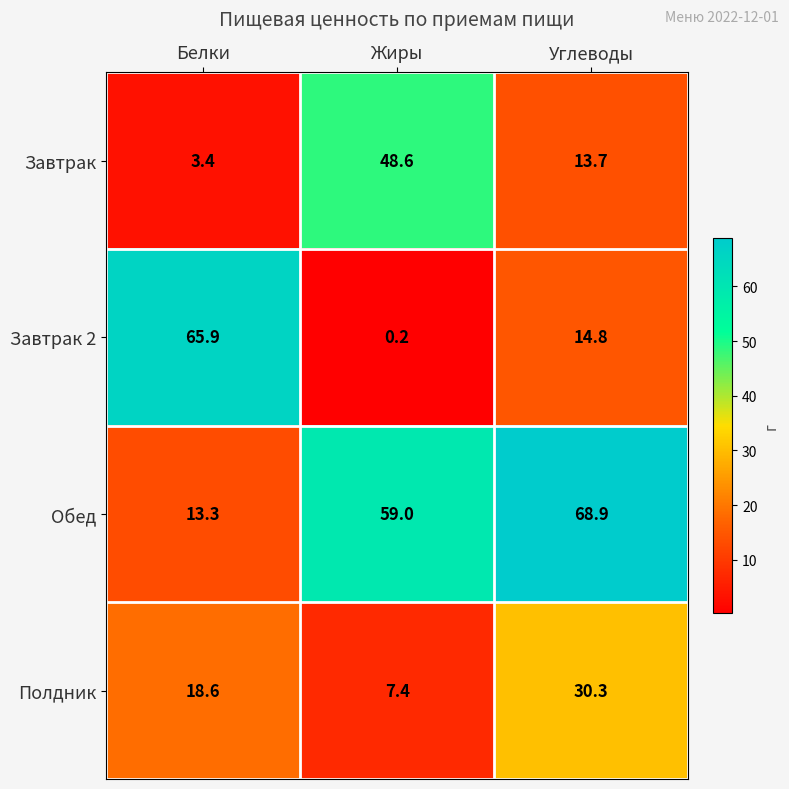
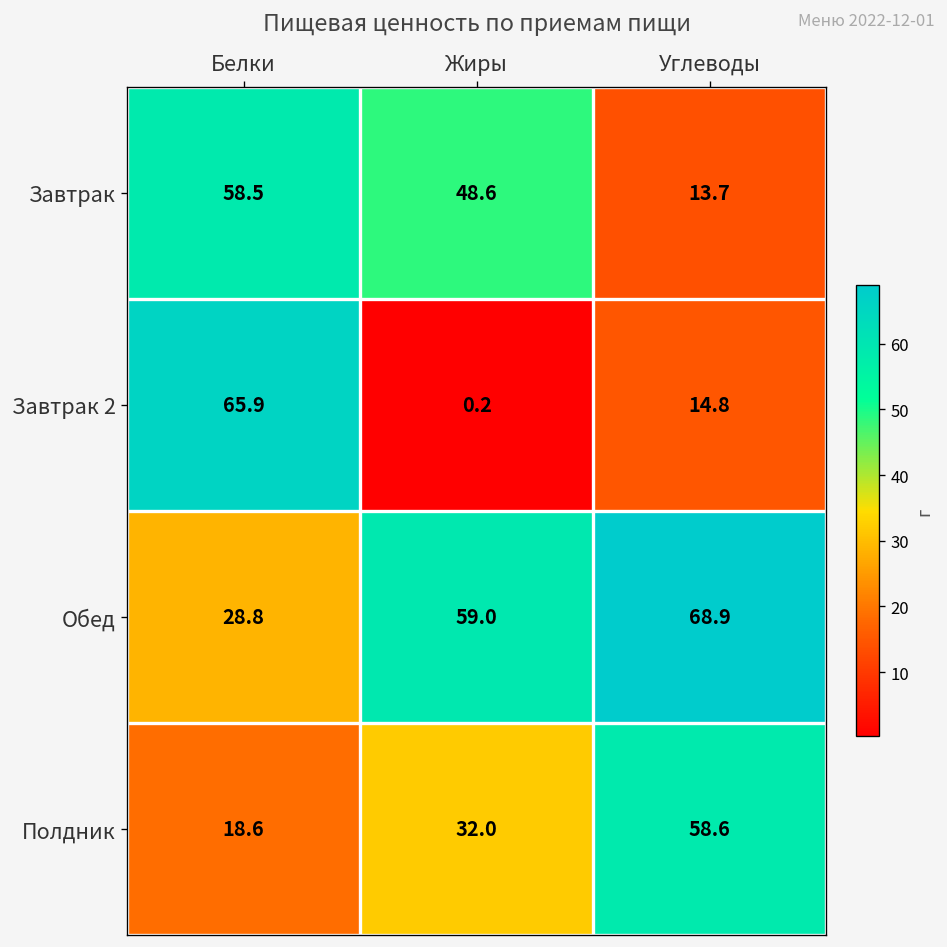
  {
    "Завтрак": {
-     "Белки": 3.4,
+     "Белки": 58.5,
      "Жиры": 48.6,
      "Углеводы": 13.7
    },
    "Завтрак 2": {
      "Белки": 65.9,
      "Жиры": 0.2,
      "Углеводы": 14.8
    },
    "Обед": {
-     "Белки": 13.3,
+     "Белки": 28.8,
      "Жиры": 59.0,
      "Углеводы": 68.9
    },
    "Полдник": {
      "Белки": 18.6,
-     "Жиры": 7.4,
-     "Углеводы": 30.3
+     "Жиры": 32.0,
+     "Углеводы": 58.6
    }
  }
